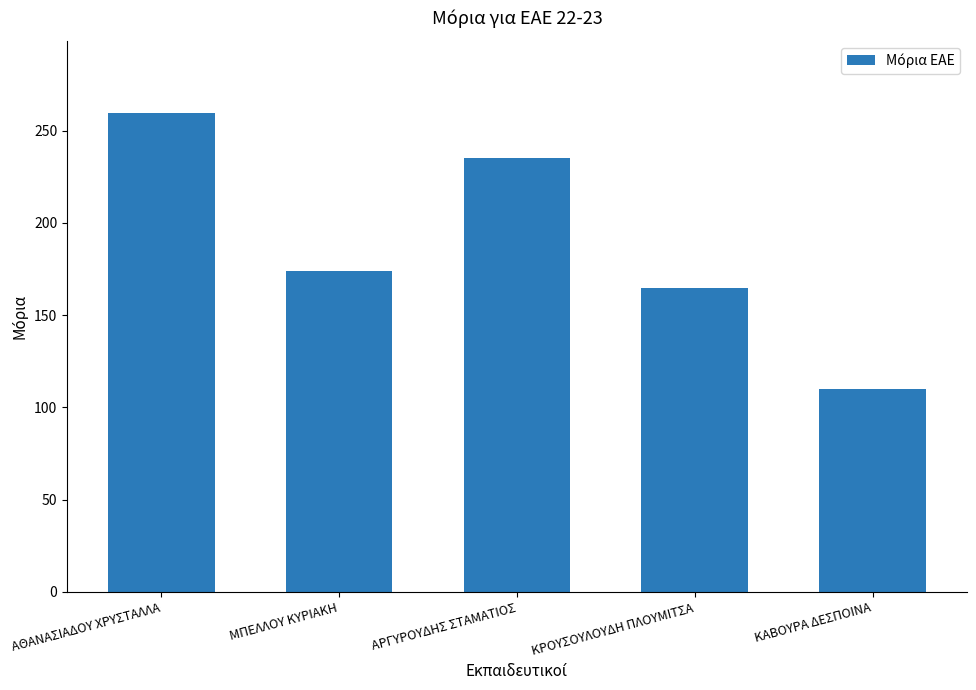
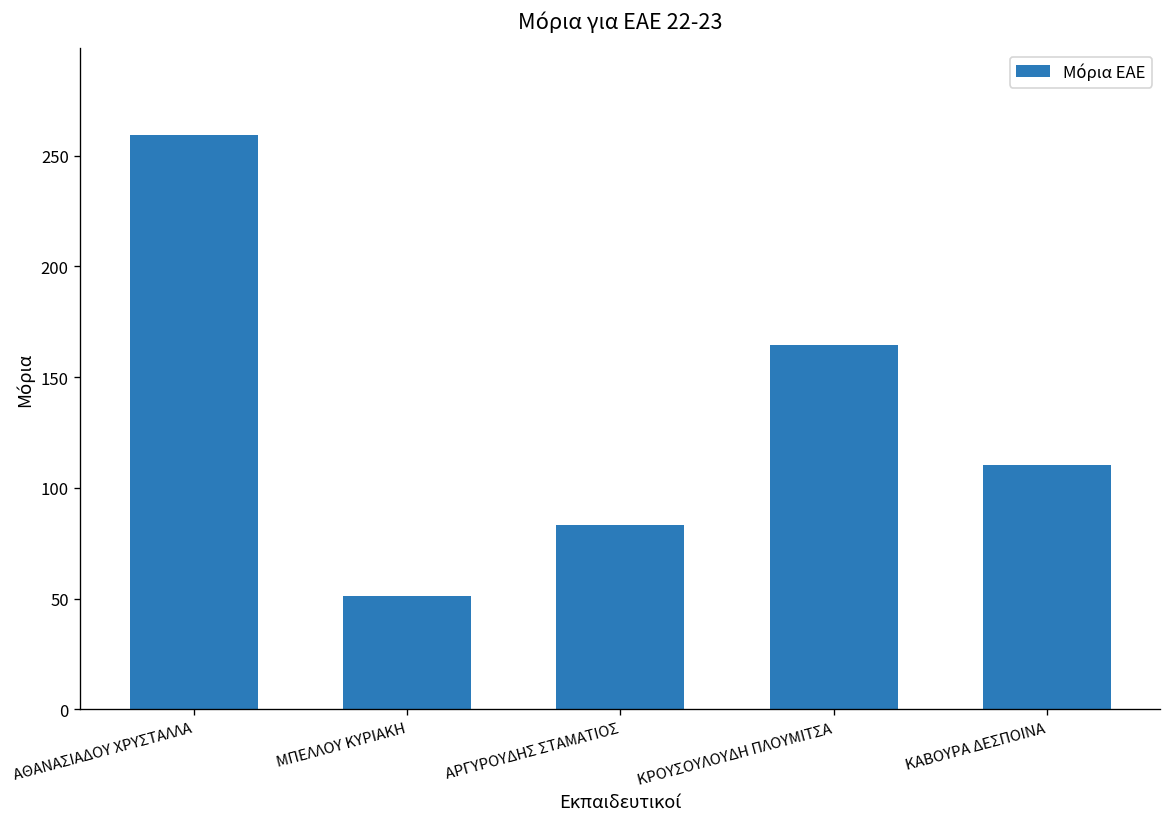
  {
    "ΑΘΑΝΑΣΙΑΔΟΥ ΧΡΥΣΤΑΛΛΑ": 260,
-   "ΜΠΕΛΛΟΥ ΚΥΡΙΑΚΗ": 174,
-   "ΑΡΓΥΡΟΥΔΗΣ ΣΤΑΜΑΤΙΟΣ": 235,
+   "ΜΠΕΛΛΟΥ ΚΥΡΙΑΚΗ": 51,
+   "ΑΡΓΥΡΟΥΔΗΣ ΣΤΑΜΑΤΙΟΣ": 83,
    "ΚΡΟΥΣΟΥΛΟΥΔΗ ΠΛΟΥΜΙΤΣΑ": 165,
    "ΚΑΒΟΥΡΑ ΔΕΣΠΟΙΝΑ": 110
  }
